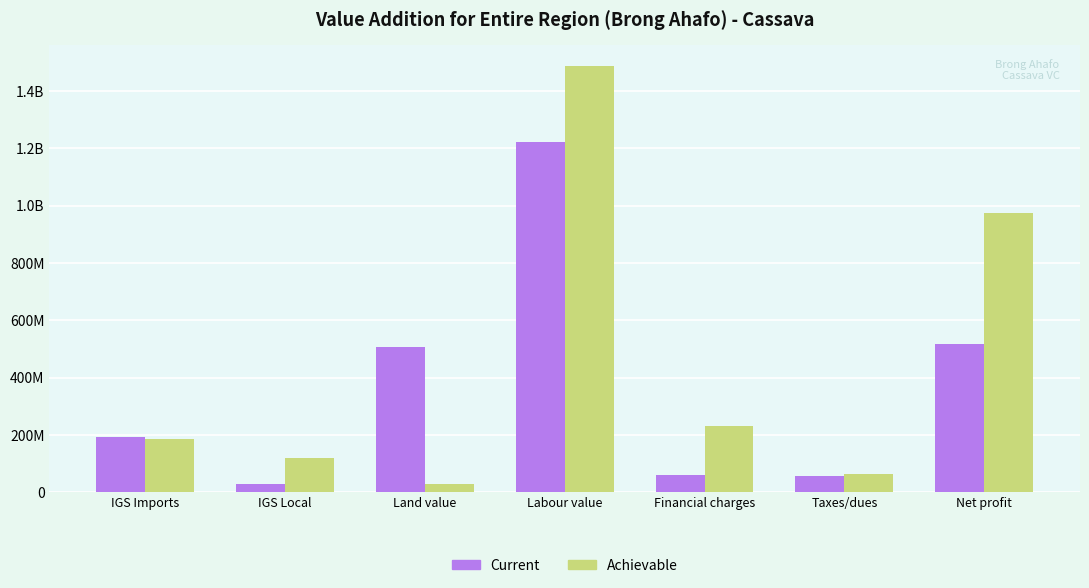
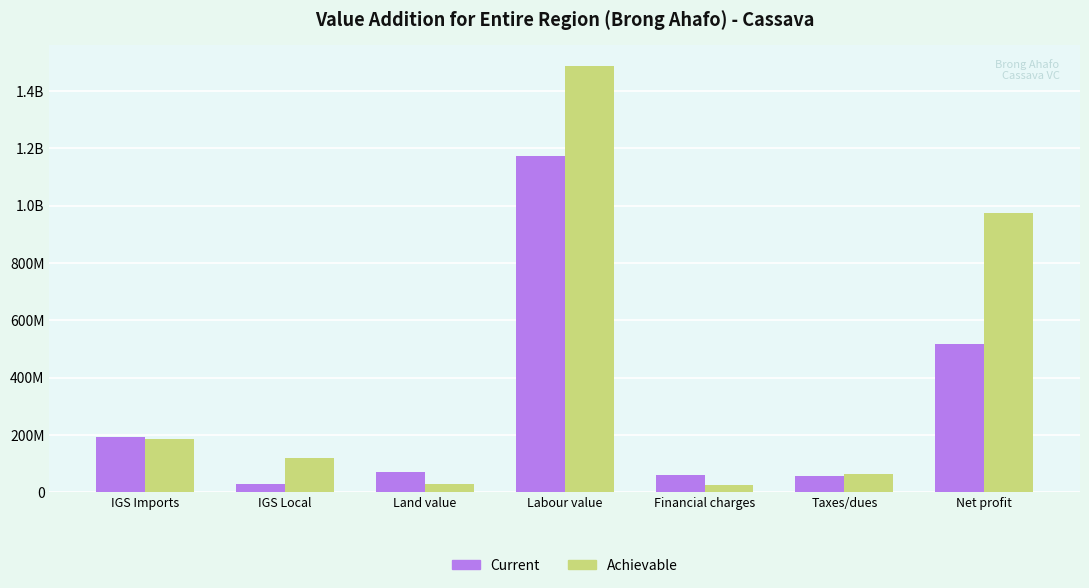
  {
    "Current": {
      "IGS Imports": 190000000,
      "IGS Local": 30000000,
-     "Land value": 510000000,
-     "Labour value": 1220000000,
+     "Land value": 70000000,
+     "Labour value": 1170000000,
      "Financial charges": 60000000,
      "Taxes/dues": 60000000,
      "Net profit": 520000000
    },
    "Achievable": {
      "IGS Imports": 190000000,
      "IGS Local": 120000000,
      "Land value": 30000000,
      "Labour value": 1490000000,
-     "Financial charges": 230000000,
+     "Financial charges": 30000000,
      "Taxes/dues": 60000000,
      "Net profit": 980000000
    }
  }
